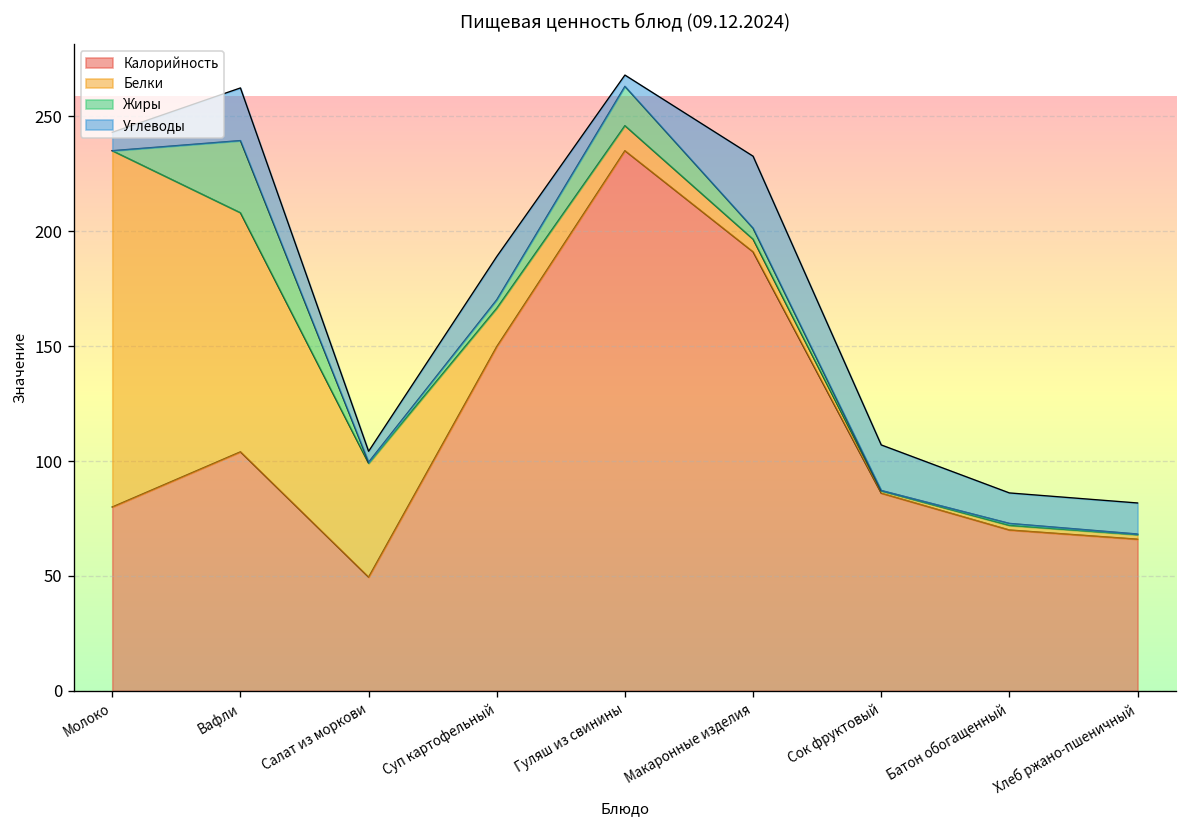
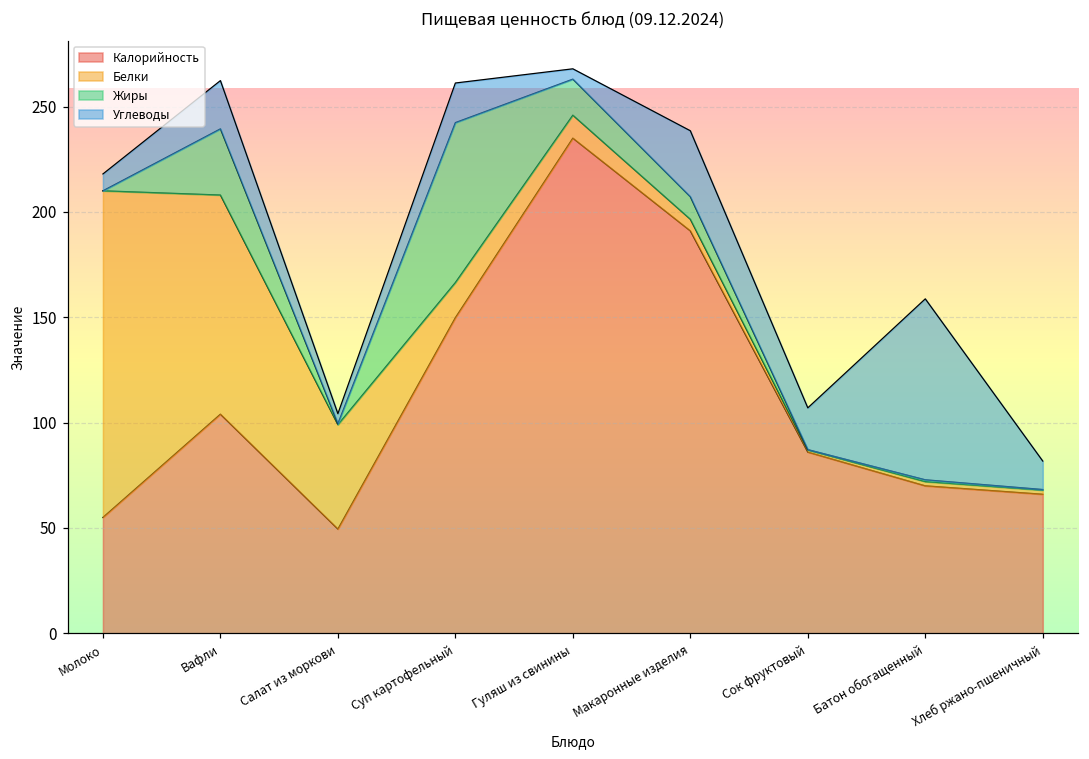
  {
    "Калорийность": {
-     "Молоко": 80,
+     "Молоко": 55,
      "Вафли": 104,
      "Салат из моркови": 50,
      "Суп картофельный": 150,
      "Гуляш из свинины": 235,
      "Макаронные изделия": 191,
      "Батон обогащенный": 70,
      "Хлеб ржано-пшеничный": 66
    },
    "Белки": {
      "Вафли": 104,
      "Суп картофельный": 17,
      "Гуляш из свинины": 11,
      "Макаронные изделия": 6
    },
    "Жиры": {
      "Вафли": 31,
-     "Суп картофельный": 4,
+     "Суп картофельный": 76,
      "Гуляш из свинины": 17,
-     "Макаронные изделия": 5
+     "Макаронные изделия": 11
    },
    "Углеводы": {
      "Молоко": 8,
      "Вафли": 23,
      "Салат из моркови": 5,
      "Суп картофельный": 19,
      "Гуляш из свинины": 5,
      "Макаронные изделия": 31,
      "Сок фруктовый": 20,
-     "Батон обогащенный": 13,
+     "Батон обогащенный": 86,
      "Хлеб ржано-пшеничный": 14
    }
  }
